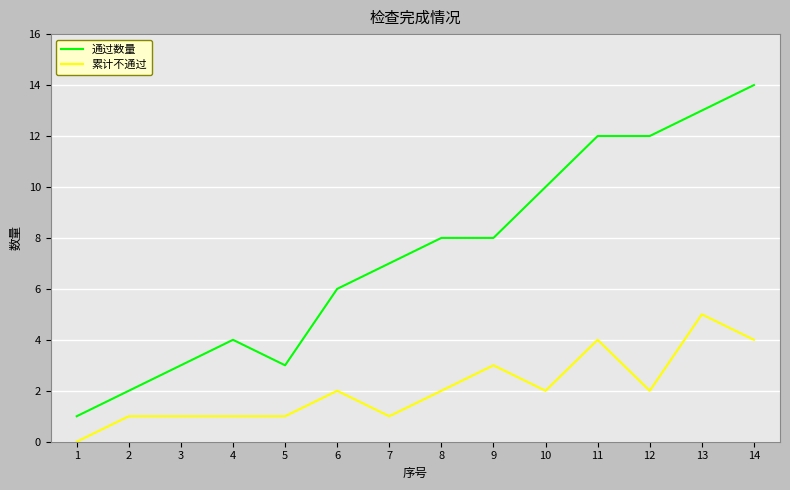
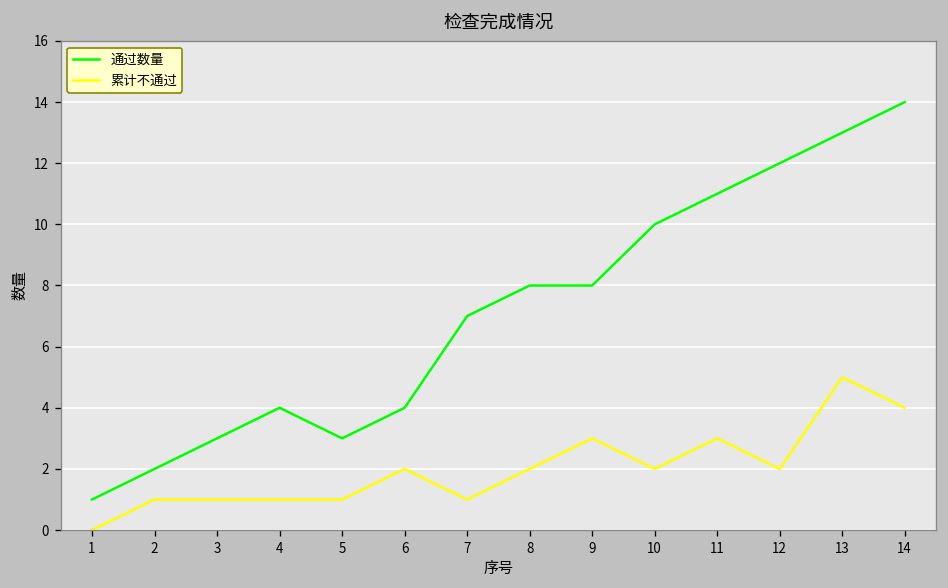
  {
    "通过数量": {
      "1": 1,
      "2": 2,
      "3": 3,
      "4": 4,
      "5": 3,
-     "6": 6,
+     "6": 4,
      "7": 7,
      "8": 8,
      "9": 8,
      "10": 10,
-     "11": 12,
+     "11": 11,
      "12": 12,
      "13": 13,
      "14": 14
    },
    "累计不通过": {
      "1": 0,
      "2": 1,
      "3": 1,
      "4": 1,
      "5": 1,
      "6": 2,
      "7": 1,
      "8": 2,
      "9": 3,
      "10": 2,
-     "11": 4,
+     "11": 3,
      "12": 2,
      "13": 5,
      "14": 4
    }
  }
